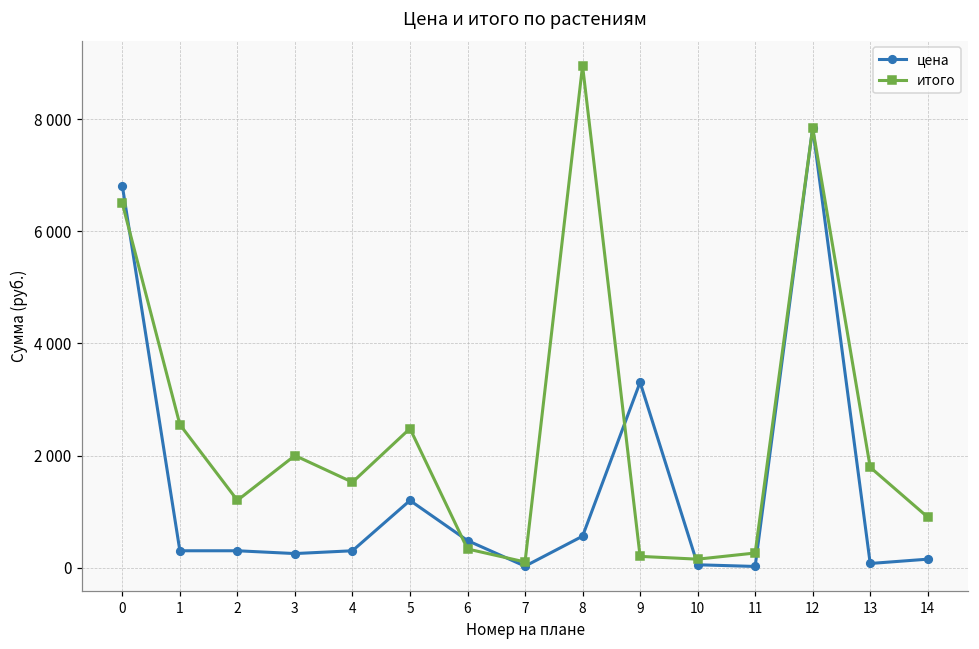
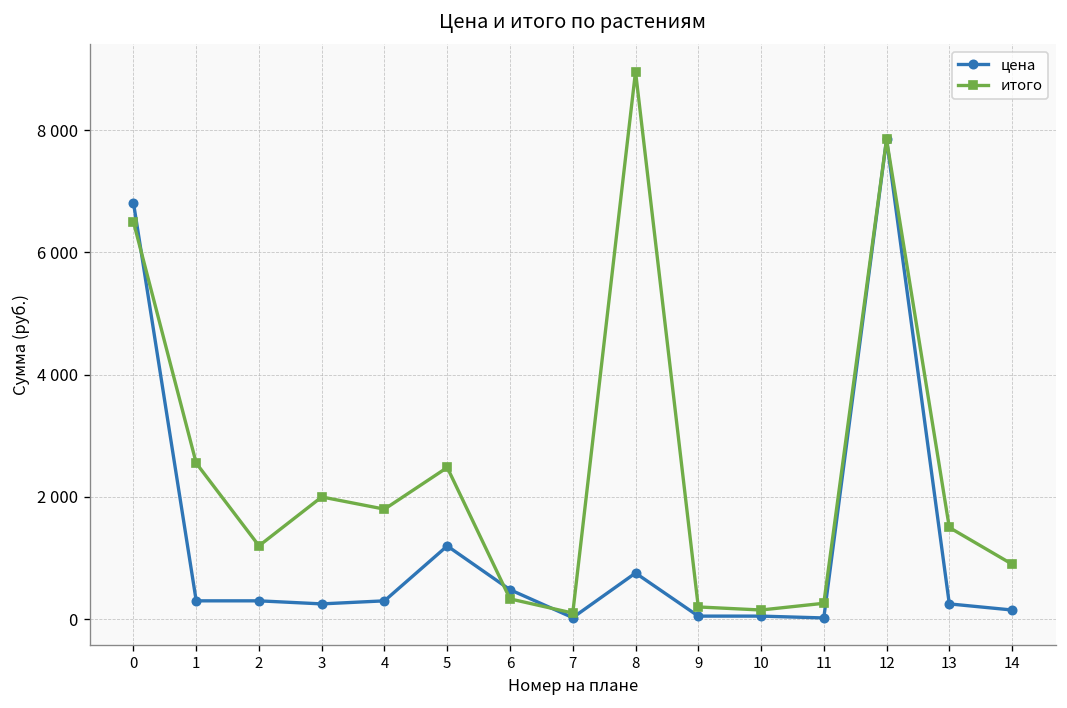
  {
    "цена": {
      "0": 6800,
      "1": 300,
      "2": 300,
      "3": 300,
      "4": 300,
      "5": 1200,
      "6": 500,
      "7": 0,
-     "8": 600,
-     "9": 3300,
+     "8": 800,
+     "9": 100,
      "10": 100,
      "11": 0,
-     "13": 100,
+     "13": 300,
      "14": 200
    },
    "итого": {
      "0": 6500,
      "1": 2600,
      "2": 1200,
      "3": 2000,
-     "4": 1500,
+     "4": 1800,
      "5": 2500,
      "6": 300,
      "7": 100,
      "8": 9000,
      "9": 200,
      "10": 200,
      "11": 300,
-     "13": 1800,
+     "13": 1500,
      "14": 900
    }
  }
